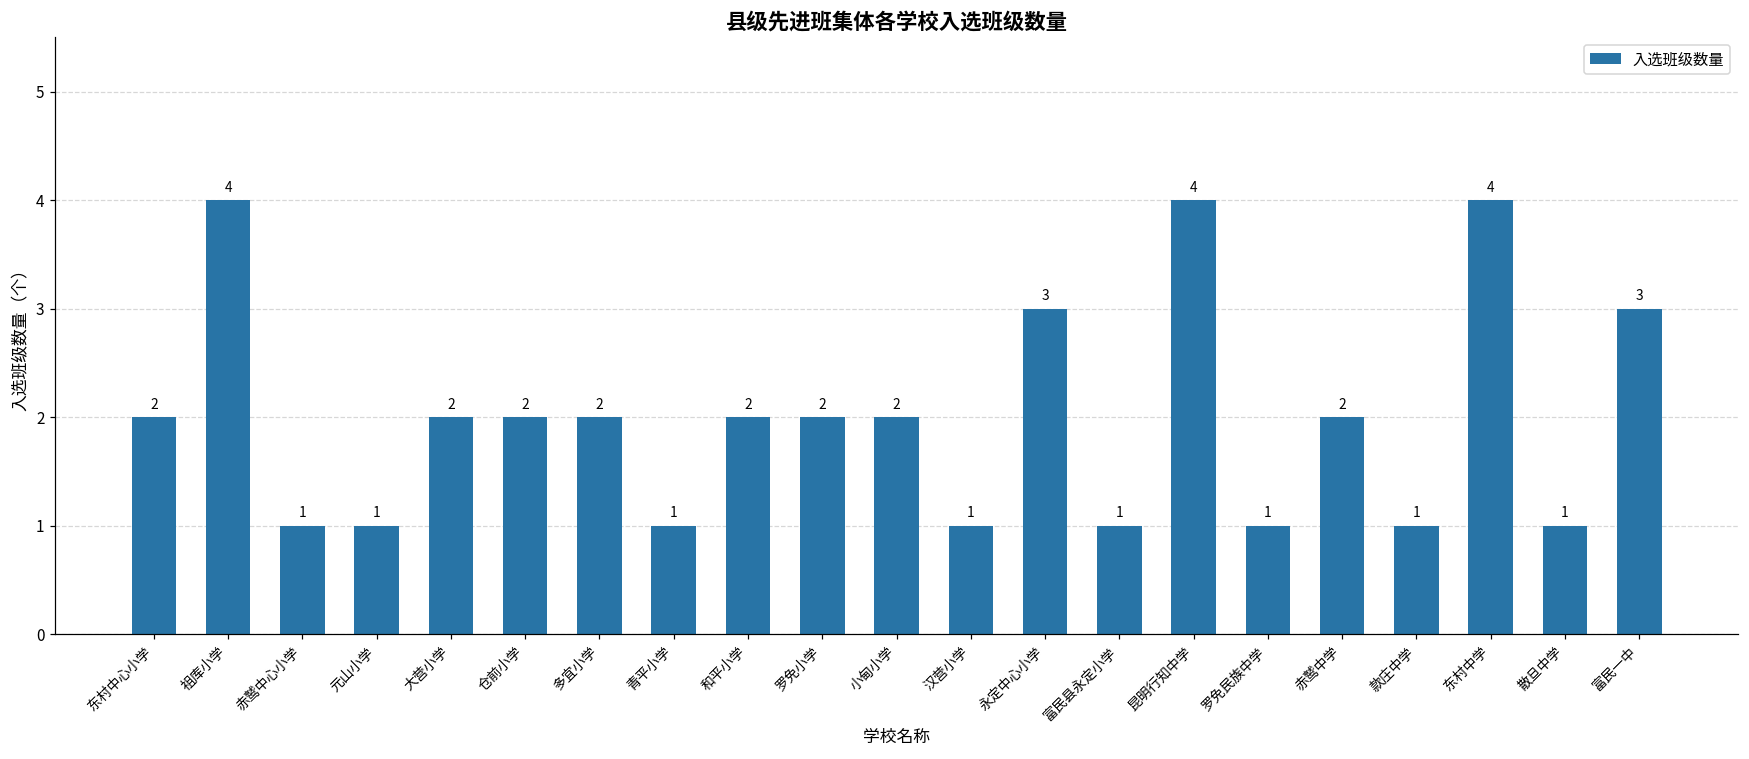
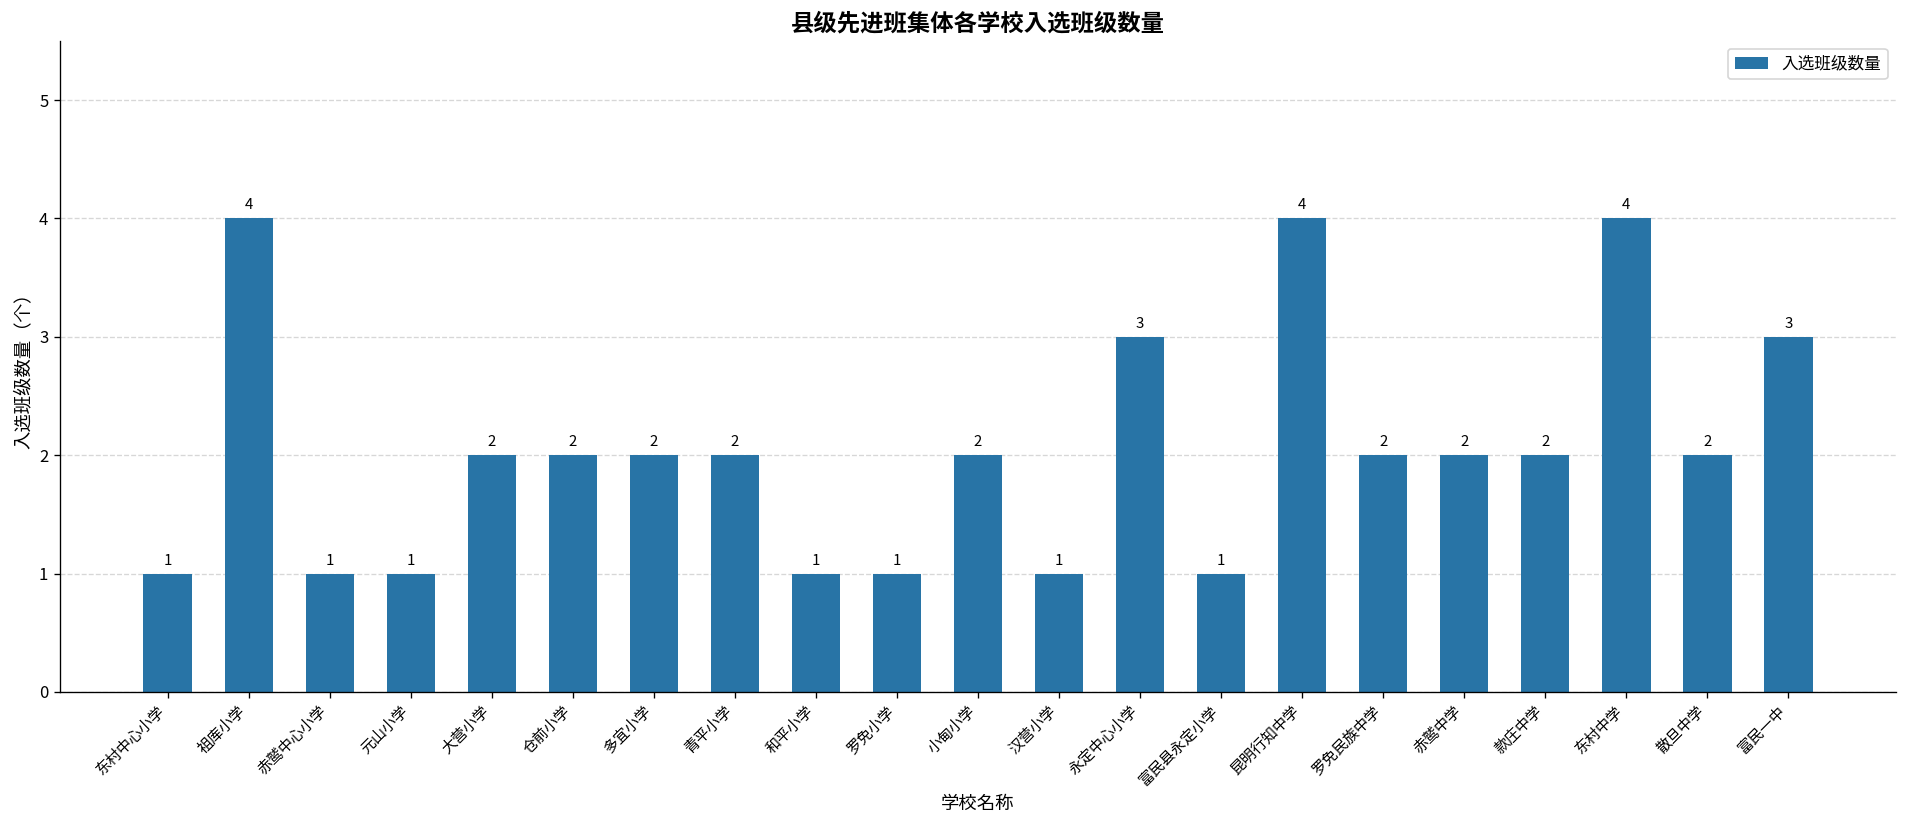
  {
-   "东村中心小学": 2,
+   "东村中心小学": 1,
    "祖库小学": 4,
    "赤鹫中心小学": 1,
    "元山小学": 1,
    "大营小学": 2,
    "仓前小学": 2,
    "多宜小学": 2,
-   "青平小学": 1,
-   "和平小学": 2,
-   "罗免小学": 2,
+   "青平小学": 2,
+   "和平小学": 1,
+   "罗免小学": 1,
    "小甸小学": 2,
    "汉营小学": 1,
    "永定中心小学": 3,
    "富民县永定小学": 1,
    "昆明行知中学": 4,
-   "罗免民族中学": 1,
+   "罗免民族中学": 2,
    "赤鹫中学": 2,
-   "款庄中学": 1,
+   "款庄中学": 2,
    "东村中学": 4,
-   "散旦中学": 1,
+   "散旦中学": 2,
    "富民一中": 3
  }
